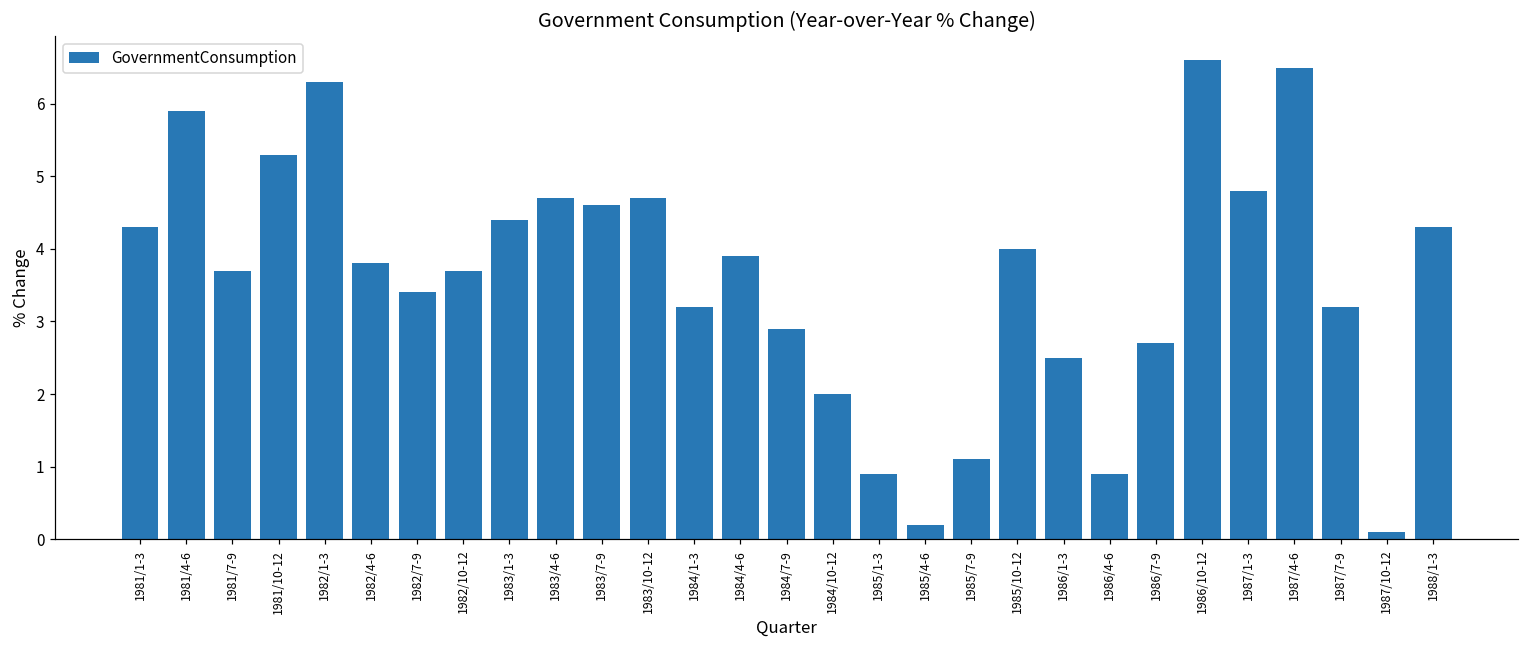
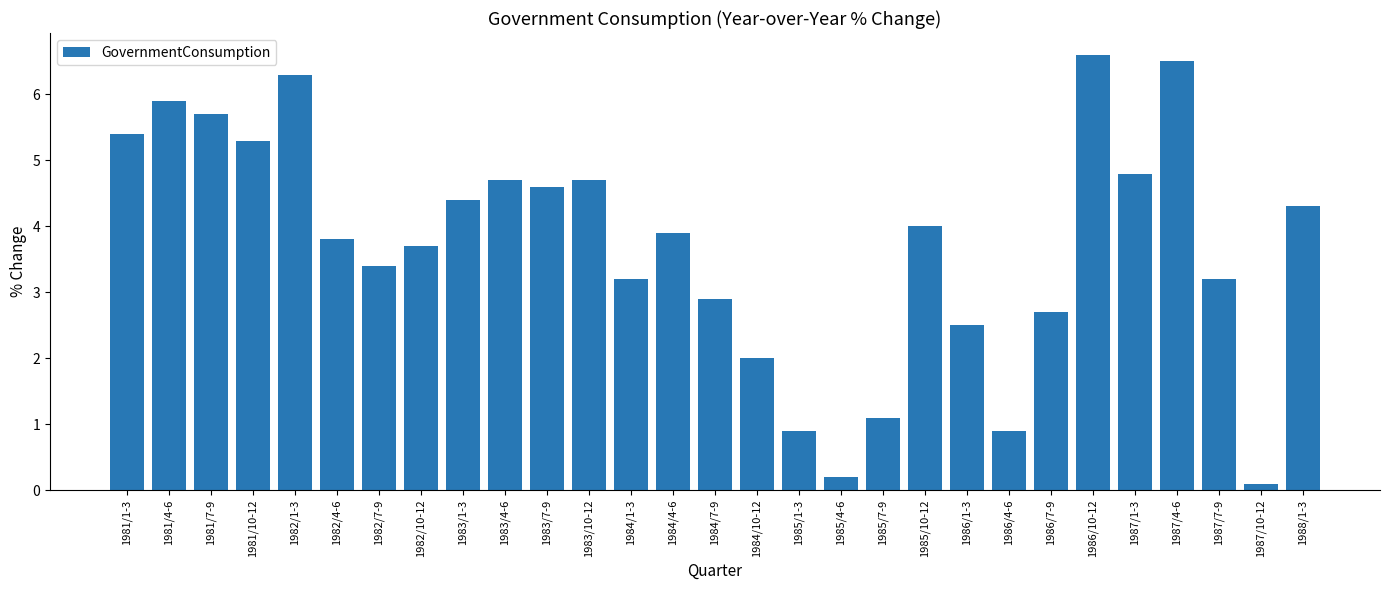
  {
-   "1981/1-3": 4.3,
+   "1981/1-3": 5.4,
    "1981/4-6": 5.9,
-   "1981/7-9": 3.7,
+   "1981/7-9": 5.7,
    "1981/10-12": 5.3,
    "1982/1-3": 6.3,
    "1982/4-6": 3.8,
    "1982/7-9": 3.4,
    "1982/10-12": 3.7,
    "1983/1-3": 4.4,
    "1983/4-6": 4.7,
    "1983/7-9": 4.6,
    "1983/10-12": 4.7,
    "1984/1-3": 3.2,
    "1984/4-6": 3.9,
    "1984/7-9": 2.9,
    "1984/10-12": 2.0,
    "1985/1-3": 0.9,
    "1985/4-6": 0.2,
    "1985/7-9": 1.1,
    "1985/10-12": 4.0,
    "1986/1-3": 2.5,
    "1986/4-6": 0.9,
    "1986/7-9": 2.7,
    "1986/10-12": 6.6,
    "1987/1-3": 4.8,
    "1987/4-6": 6.5,
    "1987/7-9": 3.2,
    "1987/10-12": 0.1,
    "1988/1-3": 4.3
  }
